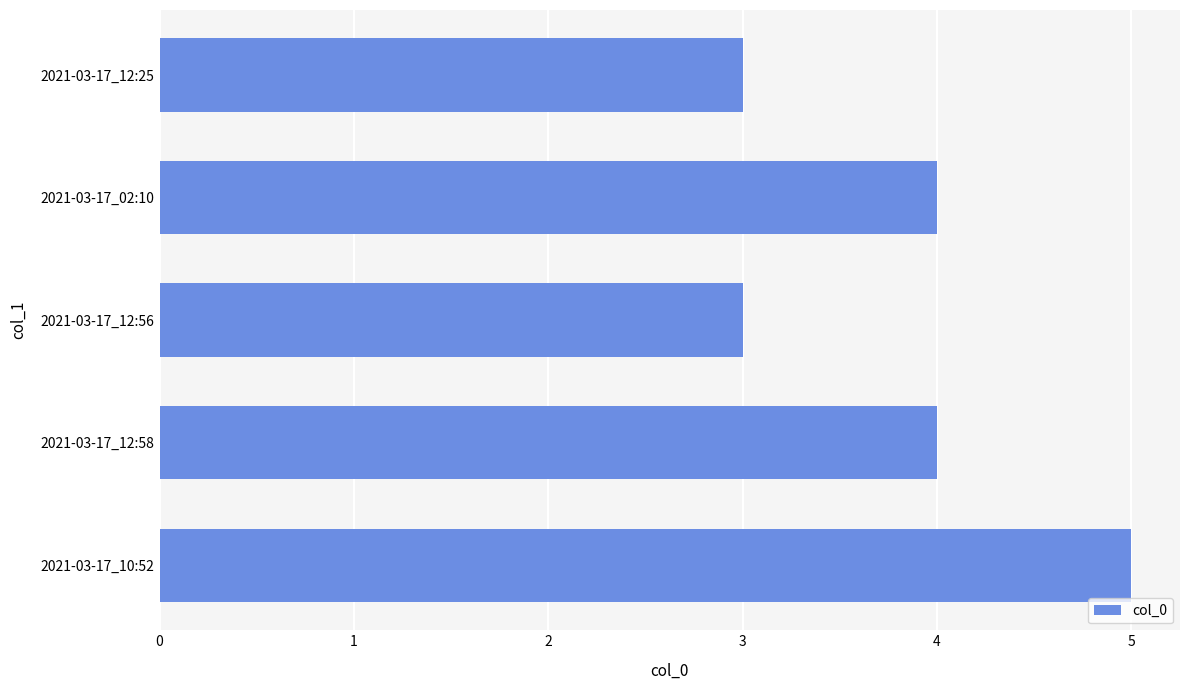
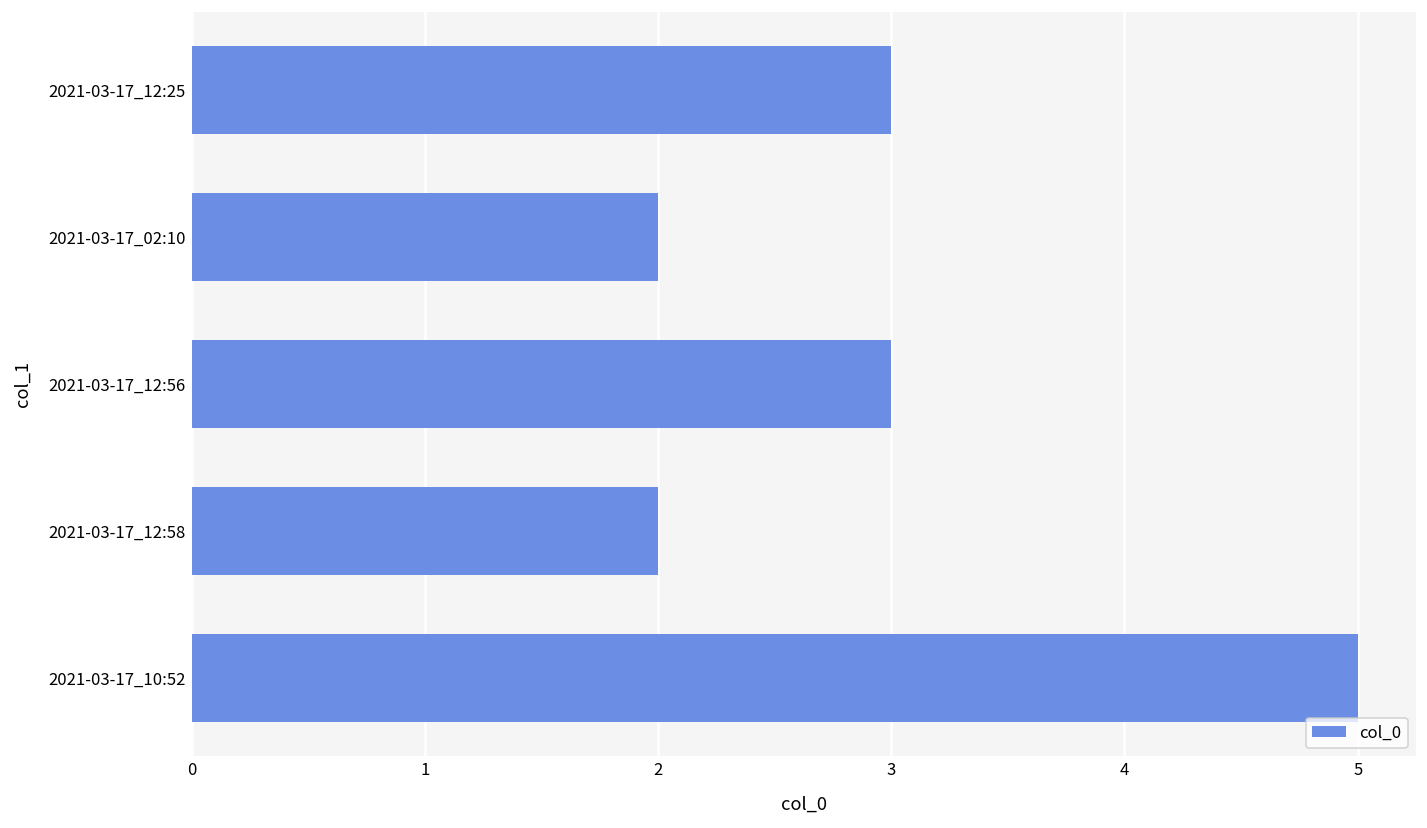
  {
    "2021-03-17_12:25": 3,
-   "2021-03-17_02:10": 4,
+   "2021-03-17_02:10": 2,
    "2021-03-17_12:56": 3,
-   "2021-03-17_12:58": 4,
+   "2021-03-17_12:58": 2,
    "2021-03-17_10:52": 5
  }
